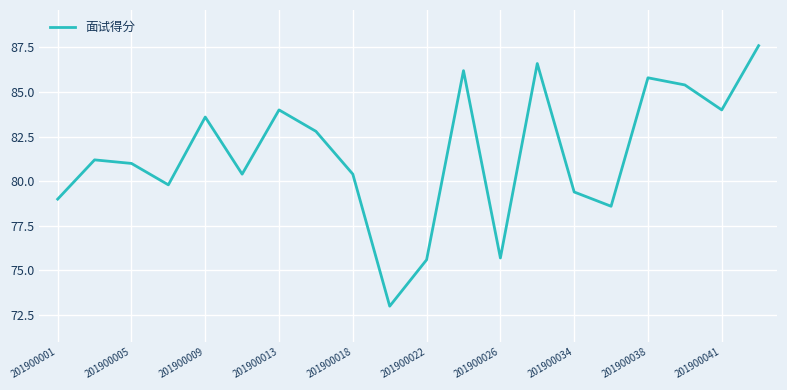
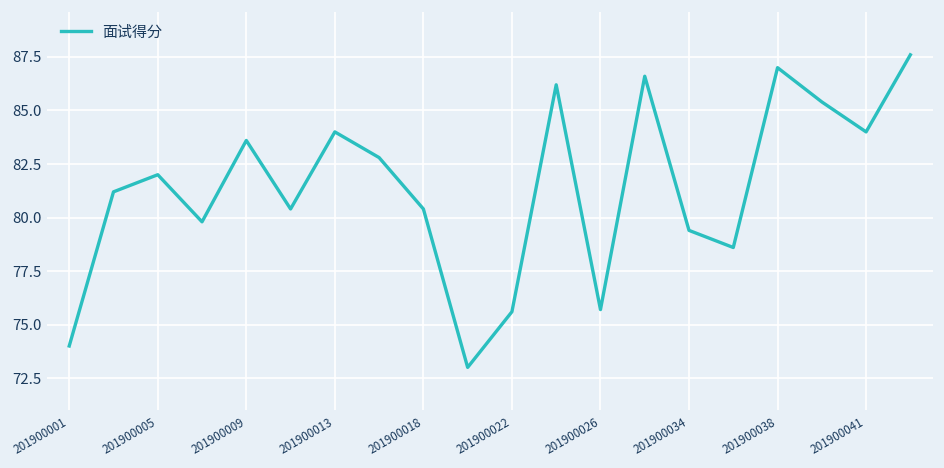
  {
-   "201900001": 79,
-   "201900005": 81,
+   "201900001": 74,
+   "201900005": 82,
    "201900009": 83.6,
    "201900013": 84.0,
    "201900018": 80.4,
    "201900022": 75.6,
    "201900026": 75.7,
    "201900034": 79.4,
-   "201900038": 85.8,
+   "201900038": 87.0,
    "201900041": 84.0
  }
